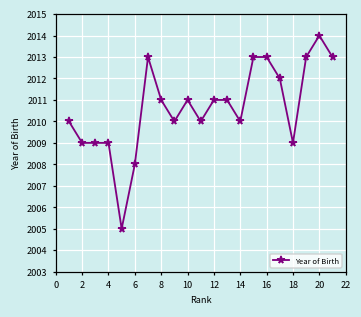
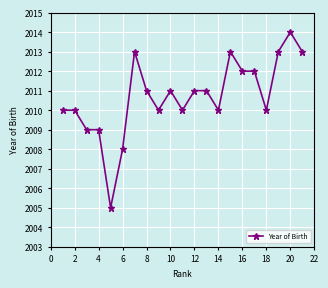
  {
-   "2": 2009,
+   "2": 2010,
    "4": 2009,
    "6": 2008,
    "8": 2011,
    "10": 2011,
    "12": 2011,
    "14": 2010,
-   "16": 2013,
-   "18": 2009,
+   "16": 2012,
+   "18": 2010,
    "20": 2014
  }
